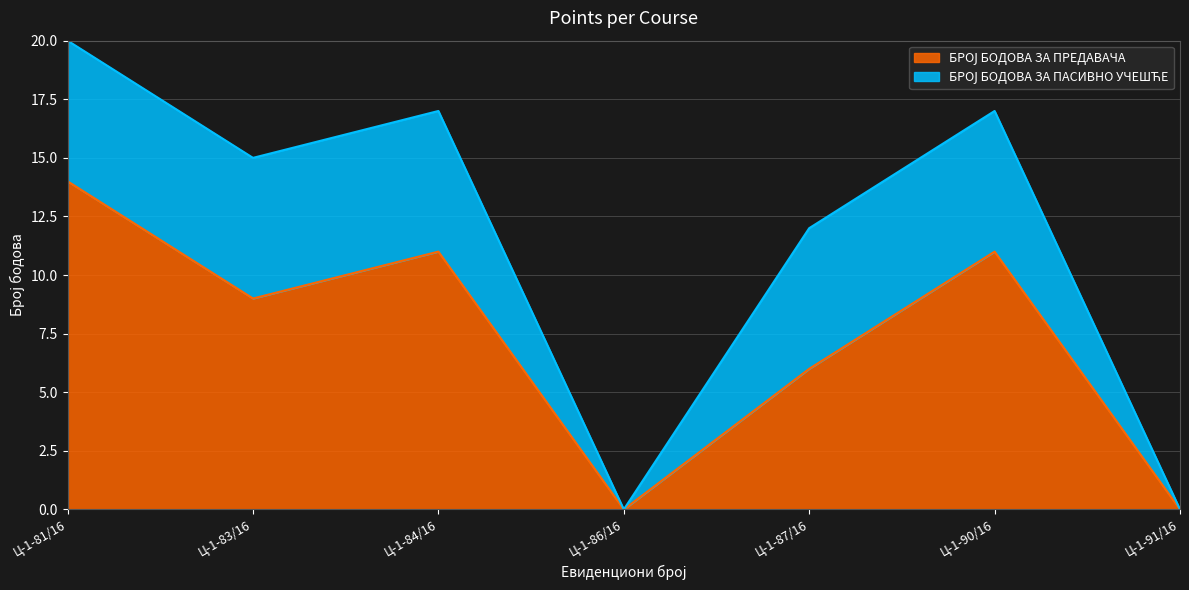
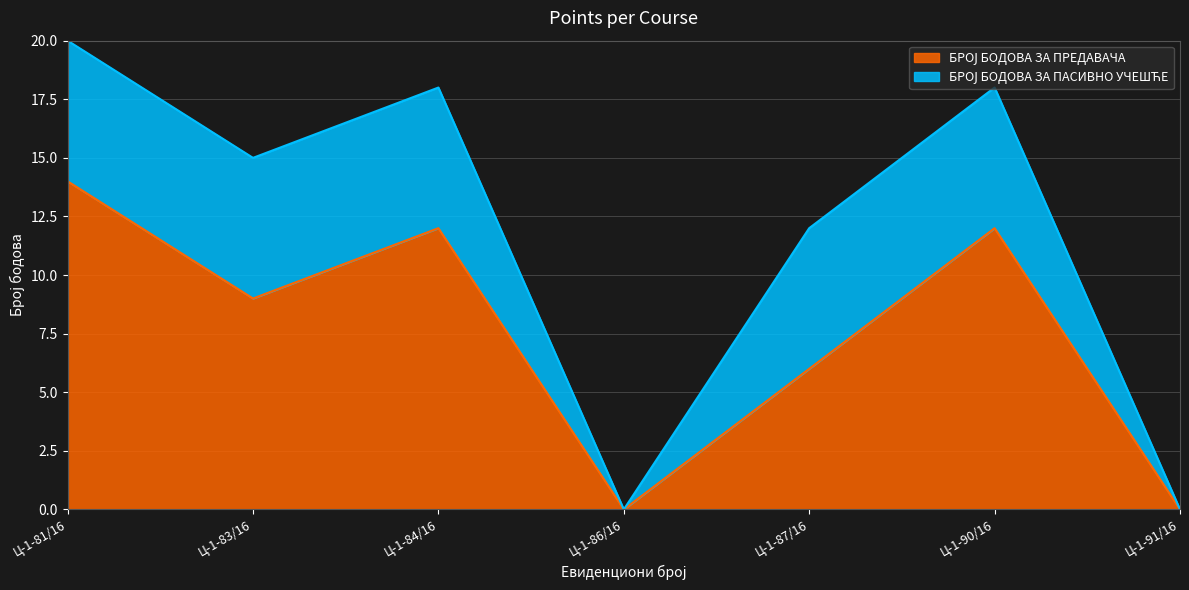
  {
    "БРОЈ БОДОВА ЗА ПРЕДАВАЧА": {
      "Ц-1-81/16": 14,
      "Ц-1-83/16": 9,
-     "Ц-1-84/16": 11,
+     "Ц-1-84/16": 12,
      "Ц-1-87/16": 6,
-     "Ц-1-90/16": 11
+     "Ц-1-90/16": 12
    },
    "БРОЈ БОДОВА ЗА ПАСИВНО УЧЕШЋЕ": {
      "Ц-1-81/16": 6,
      "Ц-1-83/16": 6,
      "Ц-1-84/16": 6,
      "Ц-1-87/16": 6
    }
  }
